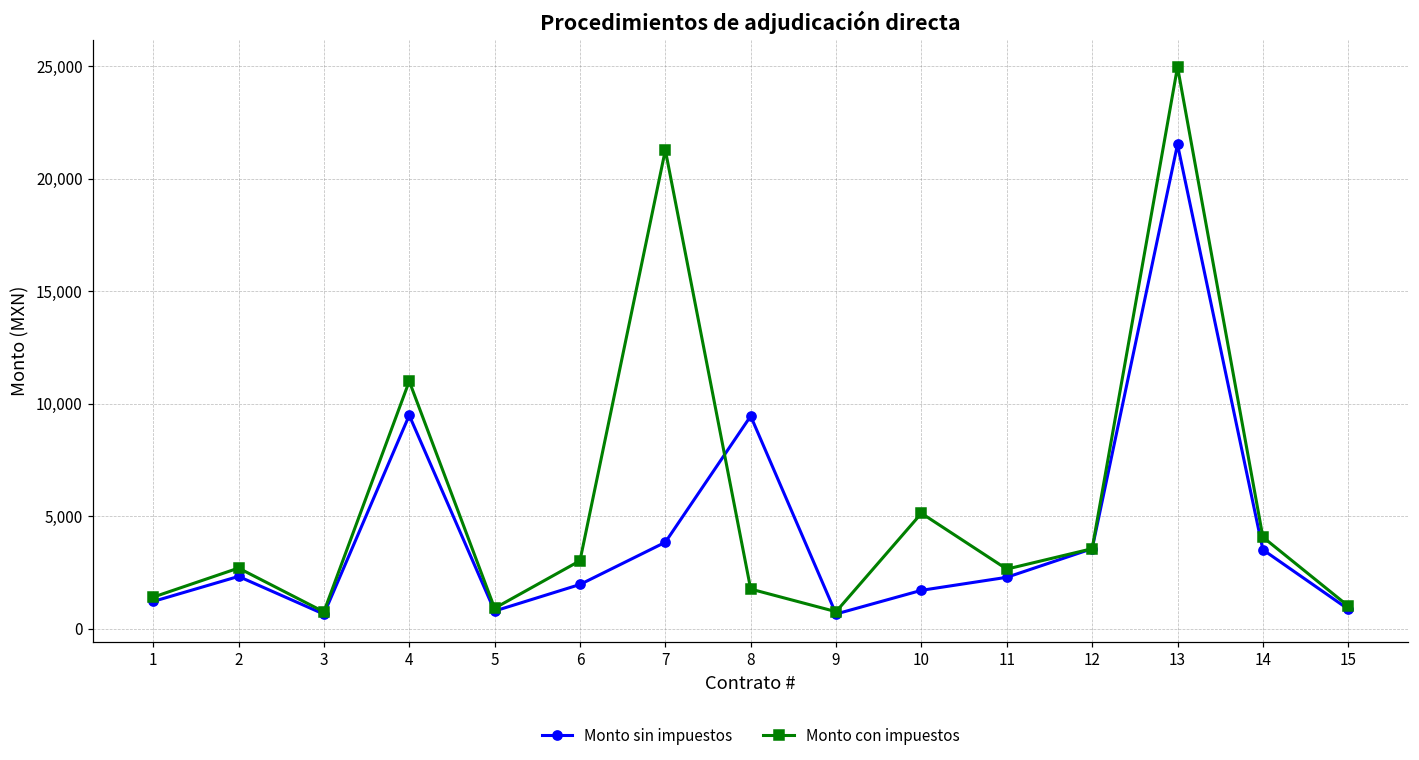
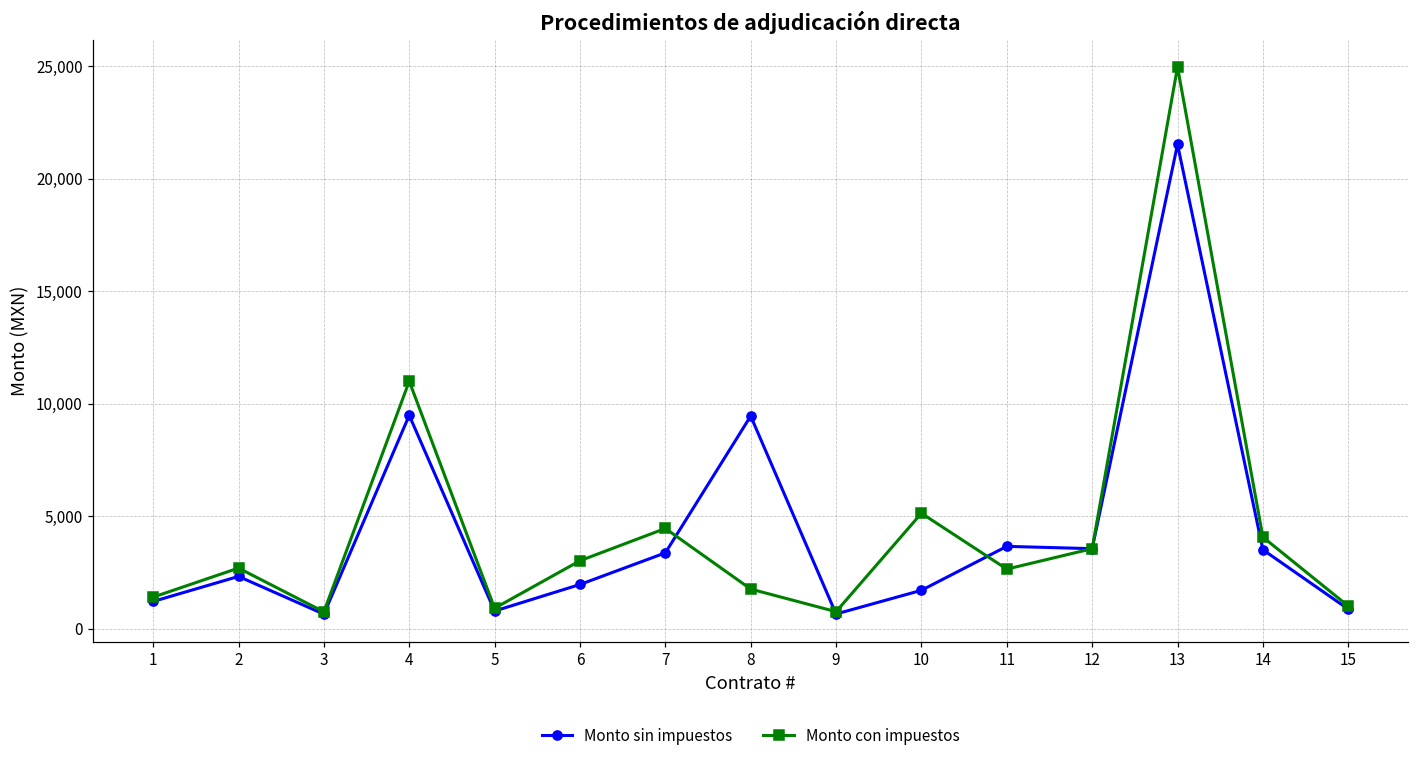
  {
    "Monto sin impuestos": {
      "1": "1,200",
      "2": "2,300",
      "4": "9,500",
      "5": "800",
      "6": "2,000",
-     "7": "3,800",
+     "7": "3,400",
      "8": "9,500",
      "10": "1,700",
-     "11": "2,300",
+     "11": "3,700",
      "13": "21,500",
      "14": "3,500",
      "15": "900"
    },
    "Monto con impuestos": {
      "1": "1,400",
      "2": "2,700",
      "4": "11,000",
      "5": "900",
      "6": "3,000",
-     "7": "21,300",
+     "7": "4,500",
      "8": "1,800",
      "10": "5,100",
      "11": "2,600",
      "13": "25,000",
      "14": "4,100",
      "15": "1,000"
    }
  }
